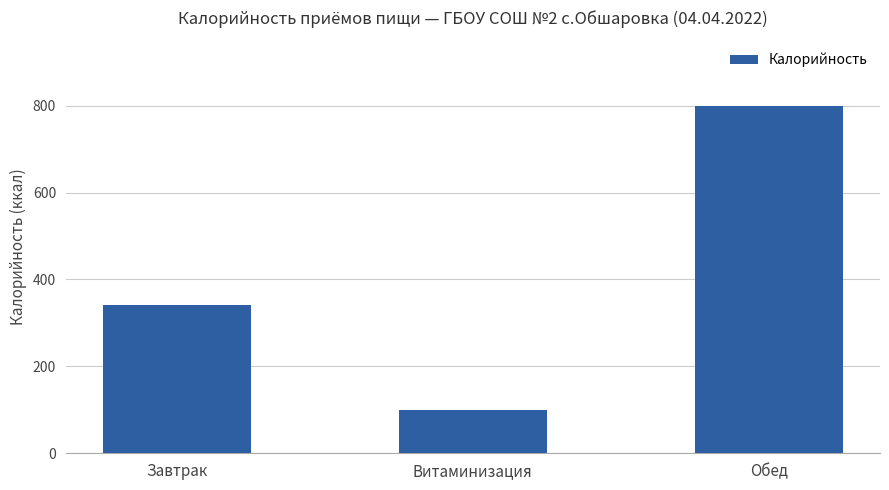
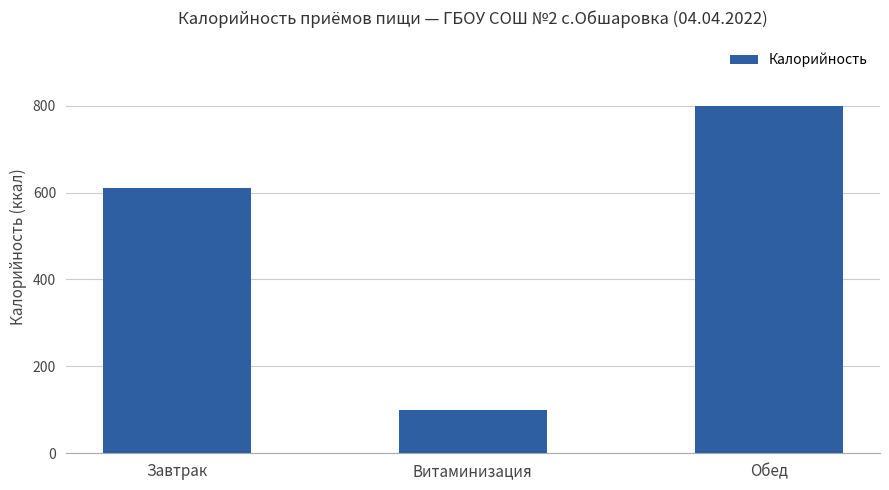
  {
-   "Завтрак": 340,
+   "Завтрак": 610,
    "Витаминизация": 100,
    "Обед": 800
  }
